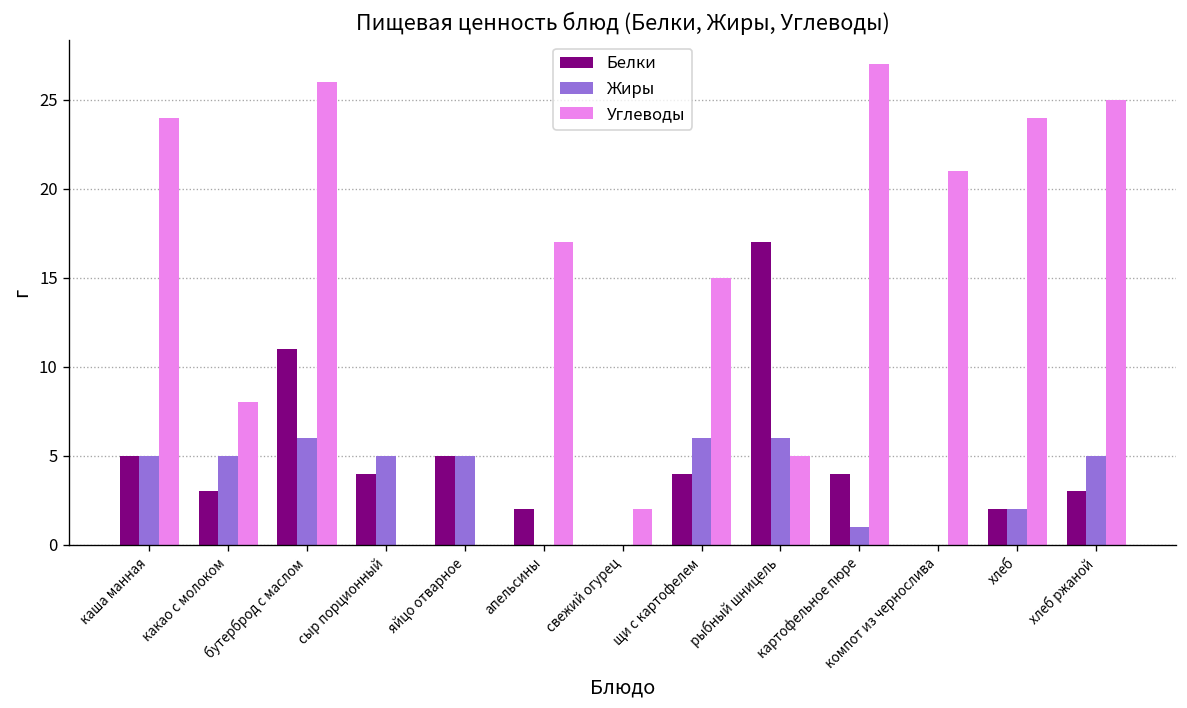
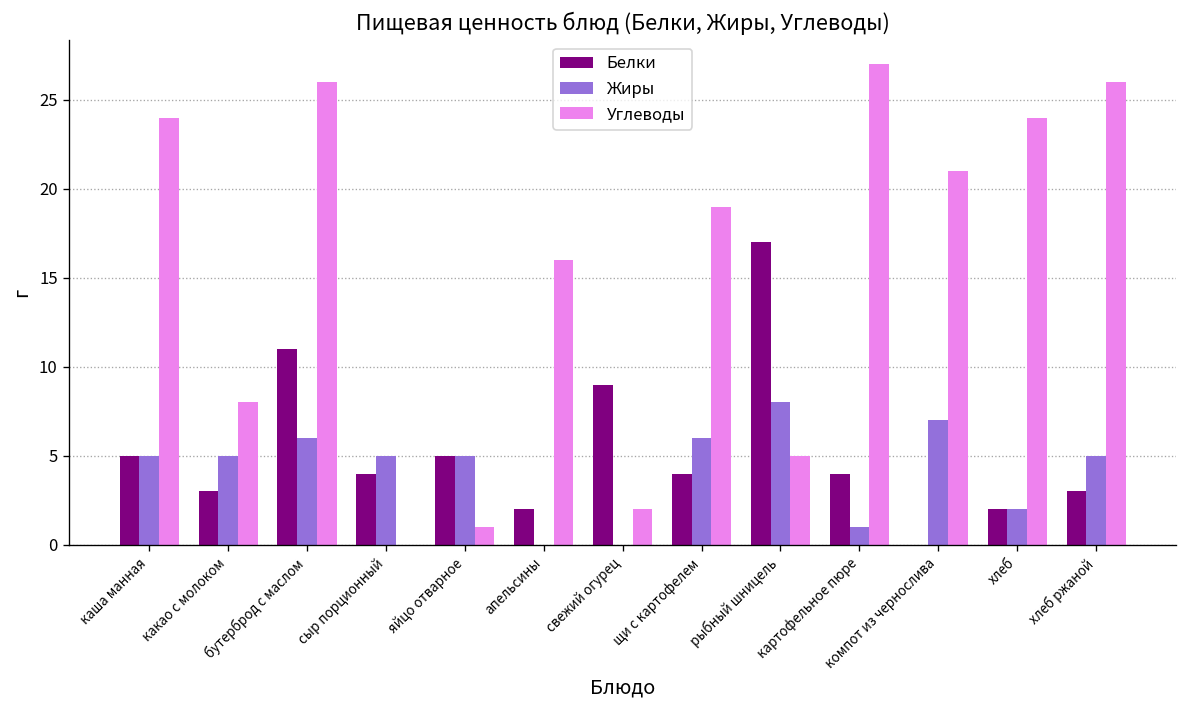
  {
    "Белки": {
      "каша манная": 5,
      "какао с молоком": 3,
      "бутерброд с маслом": 11,
      "сыр порционный": 4,
      "яйцо отварное": 5,
      "апельсины": 2,
-     "свежий огурец": 0,
+     "свежий огурец": 9,
      "щи с картофелем": 4,
      "рыбный шницель": 17,
      "картофельное пюре": 4,
      "компот из чернослива": 0,
      "хлеб": 2,
      "хлеб ржаной": 3
    },
    "Жиры": {
      "каша манная": 5,
      "какао с молоком": 5,
      "бутерброд с маслом": 6,
      "сыр порционный": 5,
      "яйцо отварное": 5,
      "апельсины": 0,
      "свежий огурец": 0,
      "щи с картофелем": 6,
-     "рыбный шницель": 6,
+     "рыбный шницель": 8,
      "картофельное пюре": 1,
-     "компот из чернослива": 0,
+     "компот из чернослива": 7,
      "хлеб": 2,
      "хлеб ржаной": 5
    },
    "Углеводы": {
      "каша манная": 24,
      "какао с молоком": 8,
      "бутерброд с маслом": 26,
      "сыр порционный": 0,
-     "яйцо отварное": 0,
-     "апельсины": 17,
+     "яйцо отварное": 1,
+     "апельсины": 16,
      "свежий огурец": 2,
-     "щи с картофелем": 15,
+     "щи с картофелем": 19,
      "рыбный шницель": 5,
      "картофельное пюре": 27,
      "компот из чернослива": 21,
      "хлеб": 24,
-     "хлеб ржаной": 25
+     "хлеб ржаной": 26
    }
  }
